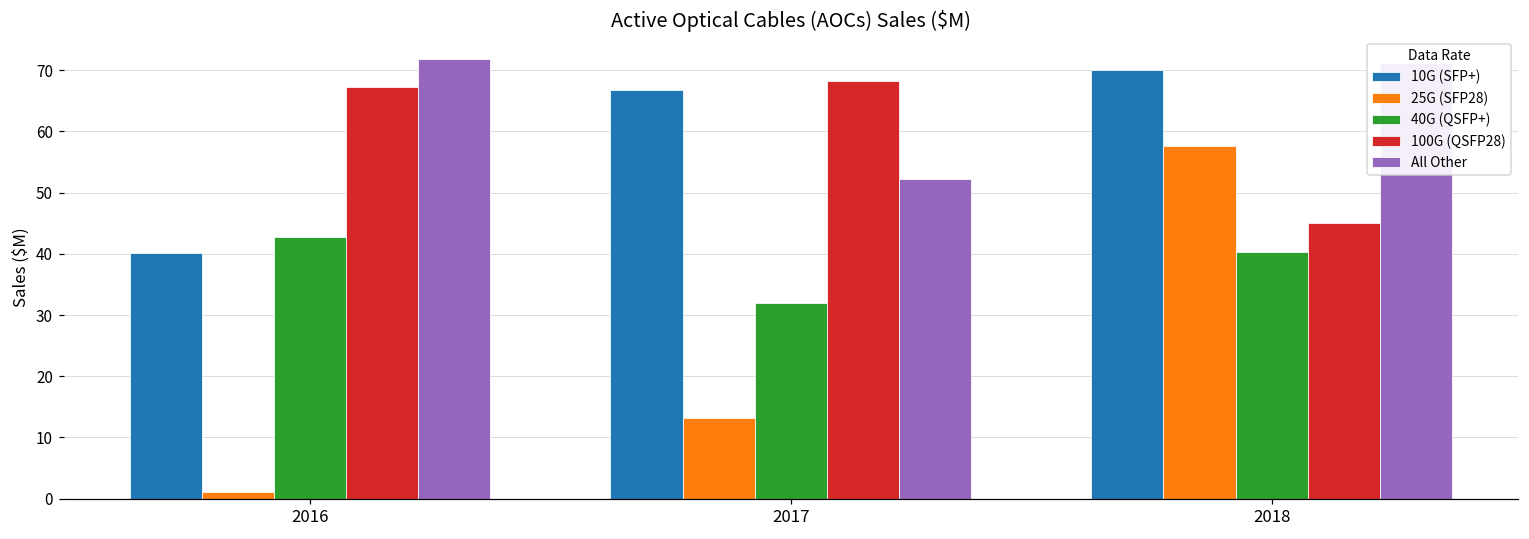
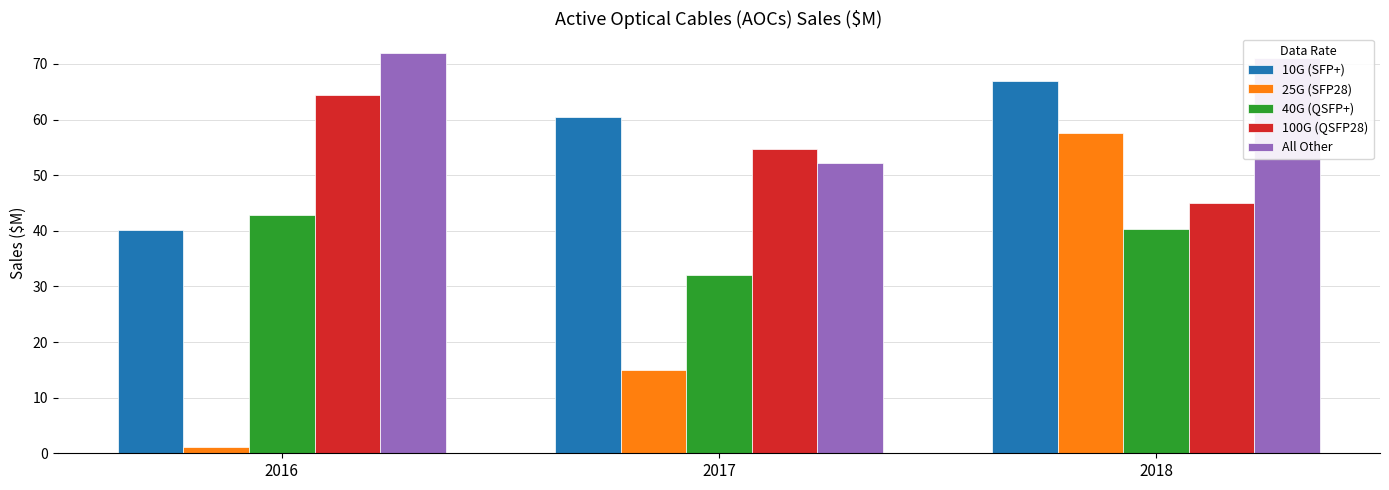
  {
    "10G (SFP+)": {
      "2016": 40,
-     "2017": 67,
-     "2018": 70
+     "2017": 61,
+     "2018": 67
    },
    "25G (SFP28)": {
      "2016": 1,
-     "2017": 13,
+     "2017": 15,
      "2018": 58
    },
    "40G (QSFP+)": {
      "2016": 43,
      "2017": 32,
      "2018": 40
    },
    "100G (QSFP28)": {
-     "2016": 67,
-     "2017": 68,
+     "2016": 64,
+     "2017": 55,
      "2018": 45
    },
    "All Other": {
      "2016": 72,
      "2017": 52
    }
  }
